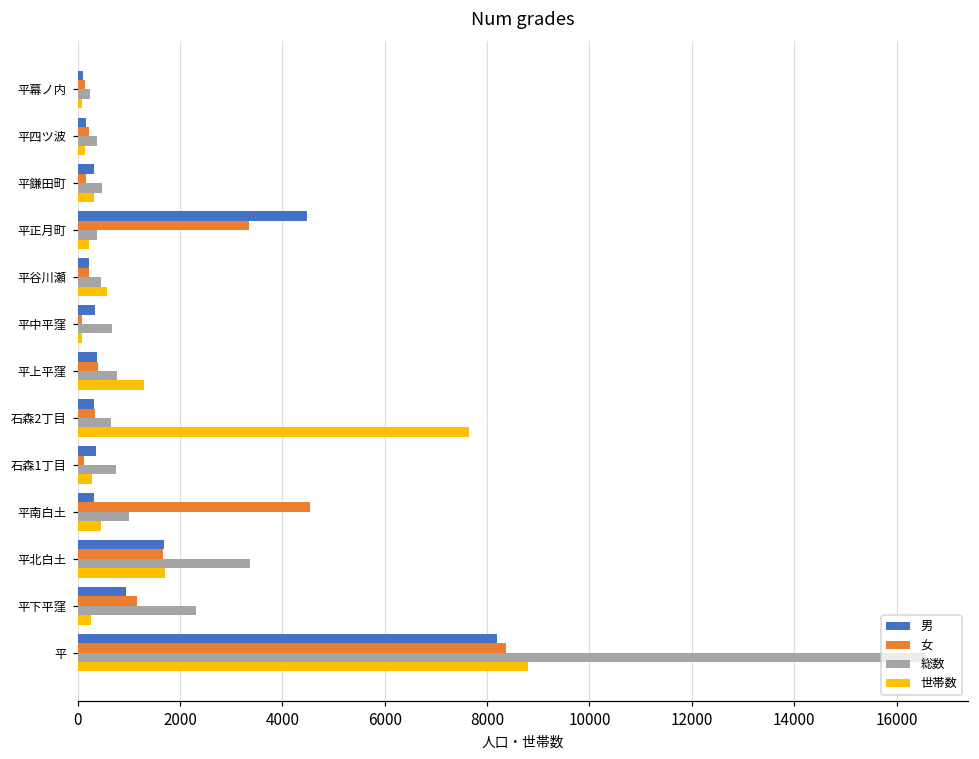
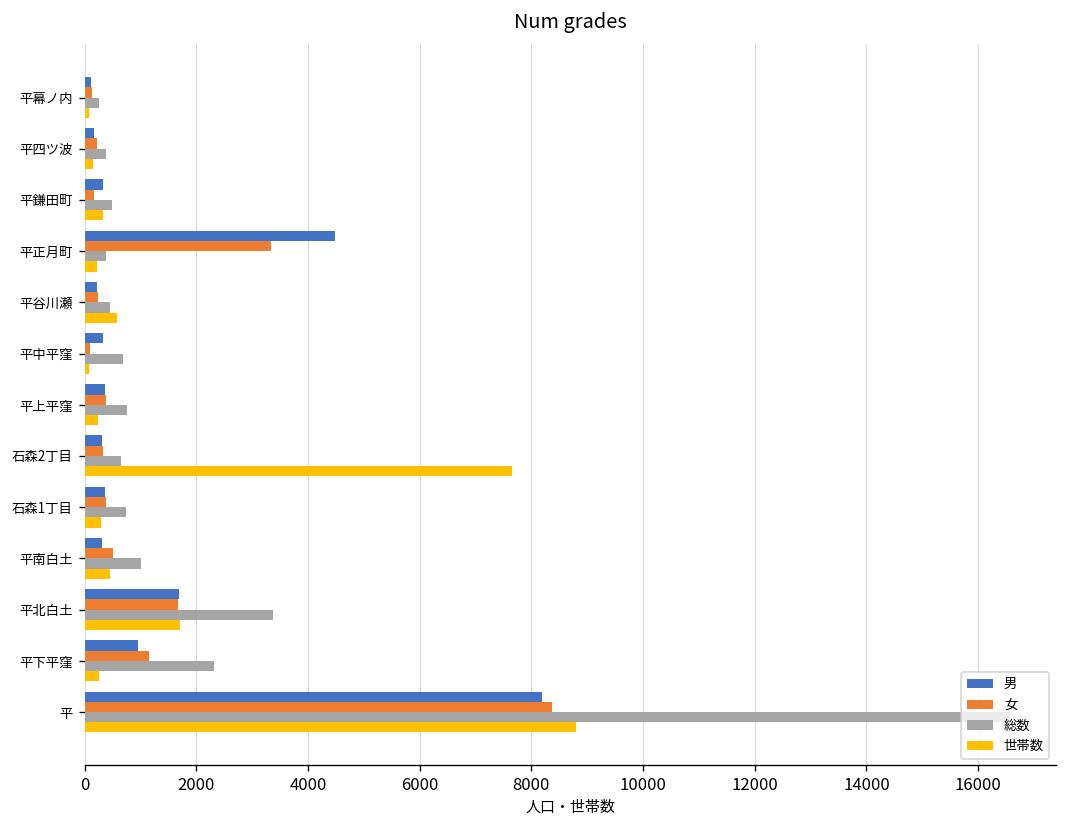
  {
    "男": {
      "平幕ノ内": 100,
      "平四ツ波": 200,
      "平鎌田町": 300,
      "平正月町": 4500,
      "平谷川瀬": 200,
      "平中平窪": 300,
      "平上平窪": 400,
      "石森2丁目": 300,
      "石森1丁目": 400,
      "平南白土": 300,
      "平北白土": 1700,
      "平下平窪": 1000,
      "平": 8200
    },
    "女": {
      "平幕ノ内": 100,
      "平四ツ波": 200,
      "平鎌田町": 200,
      "平正月町": 3300,
      "平谷川瀬": 200,
      "平中平窪": 100,
      "平上平窪": 400,
      "石森2丁目": 300,
-     "石森1丁目": 100,
-     "平南白土": 4500,
+     "石森1丁目": 400,
+     "平南白土": 500,
      "平北白土": 1700,
      "平下平窪": 1200,
      "平": 8400
    },
    "総数": {
      "平幕ノ内": 300,
      "平四ツ波": 400,
      "平鎌田町": 500,
      "平正月町": 400,
      "平谷川瀬": 500,
      "平中平窪": 700,
      "平上平窪": 800,
      "石森2丁目": 700,
      "石森1丁目": 700,
      "平南白土": 1000,
      "平北白土": 3400,
      "平下平窪": 2300
    },
    "世帯数": {
      "平幕ノ内": 100,
      "平四ツ波": 200,
      "平鎌田町": 300,
      "平正月町": 200,
      "平谷川瀬": 600,
      "平中平窪": 100,
-     "平上平窪": 1300,
+     "平上平窪": 200,
      "石森2丁目": 7600,
      "石森1丁目": 300,
      "平南白土": 500,
      "平北白土": 1700,
      "平下平窪": 300,
      "平": 8800
    }
  }
